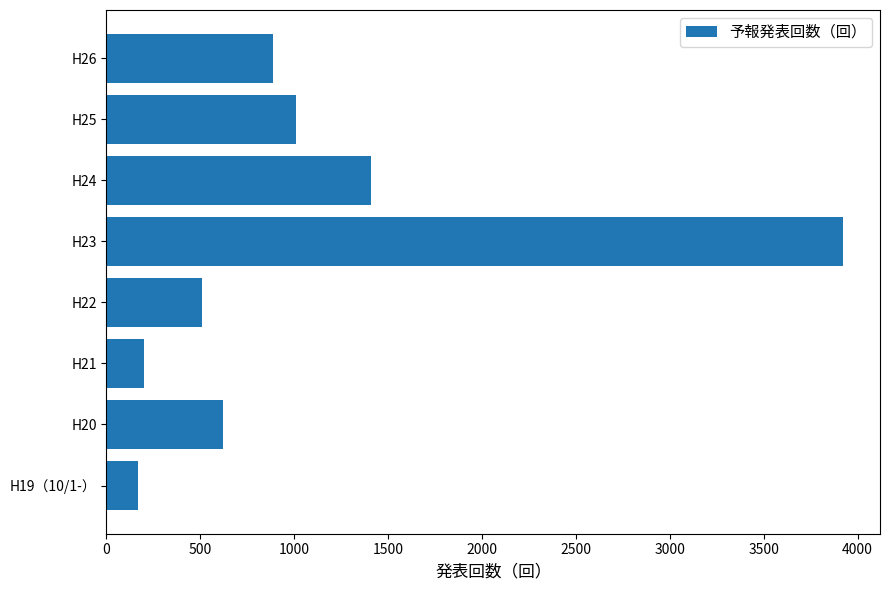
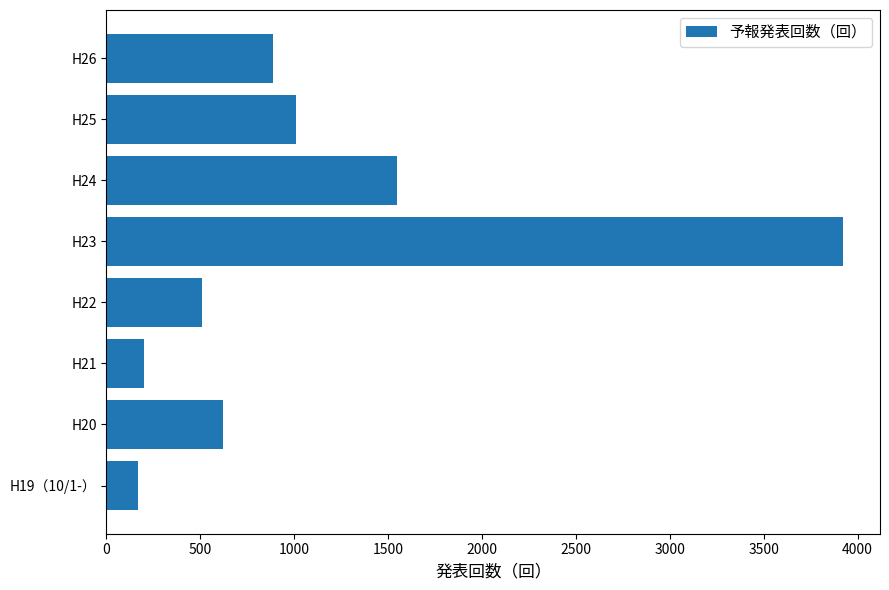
  {
    "H26": 890,
    "H25": 1010,
-   "H24": 1410,
+   "H24": 1550,
    "H23": 3920,
    "H22": 510,
    "H21": 200,
    "H20": 620,
    "H19（10/1-）": 170
  }
